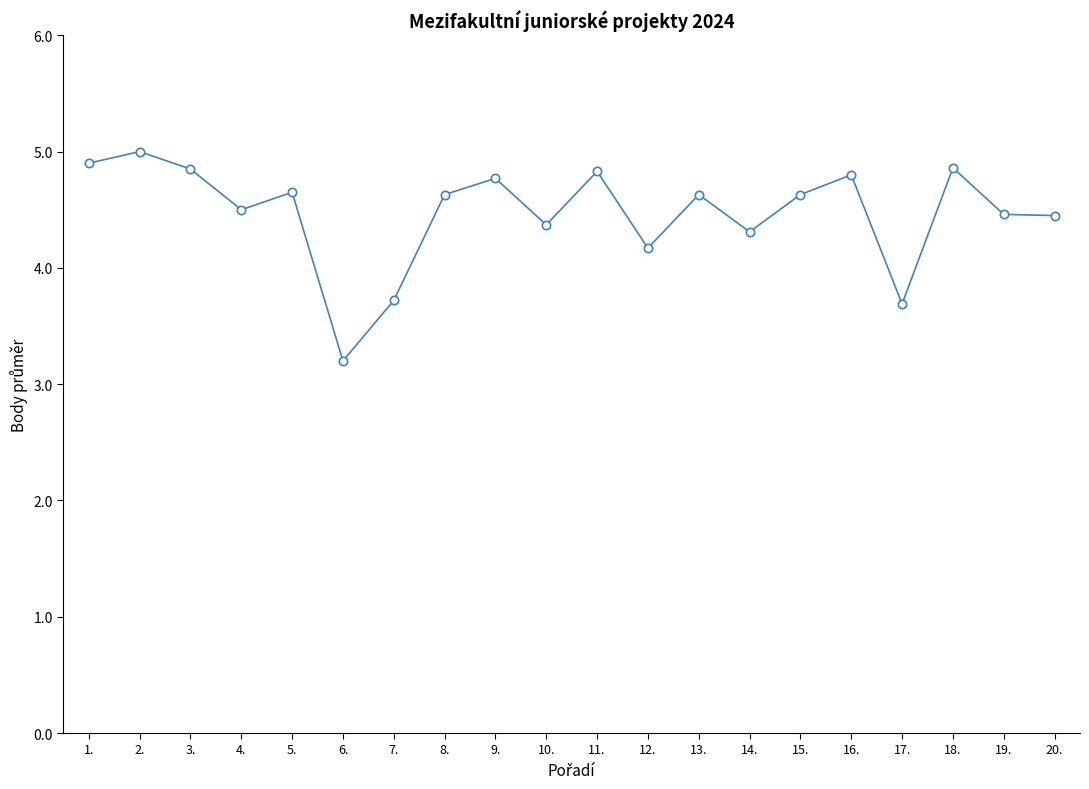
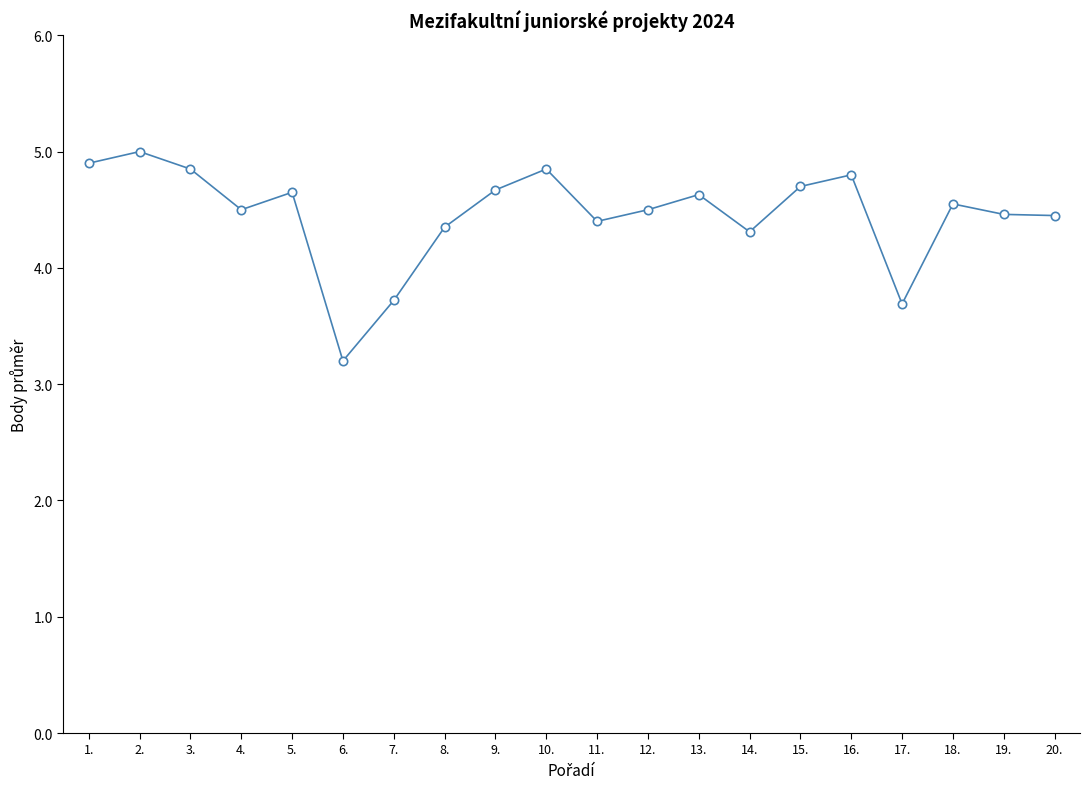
  {
    "1.": 4.90,
    "2.": 5.00,
    "3.": 4.85,
    "4.": 4.50,
    "5.": 4.65,
    "6.": 3.20,
    "7.": 3.72,
-   "8.": 4.63,
-   "9.": 4.77,
-   "10.": 4.37,
-   "11.": 4.83,
-   "12.": 4.17,
+   "8.": 4.35,
+   "9.": 4.67,
+   "10.": 4.85,
+   "11.": 4.40,
+   "12.": 4.50,
    "13.": 4.63,
    "14.": 4.31,
-   "15.": 4.63,
+   "15.": 4.70,
    "16.": 4.80,
    "17.": 3.69,
-   "18.": 4.86,
+   "18.": 4.55,
    "19.": 4.46,
    "20.": 4.45
  }
